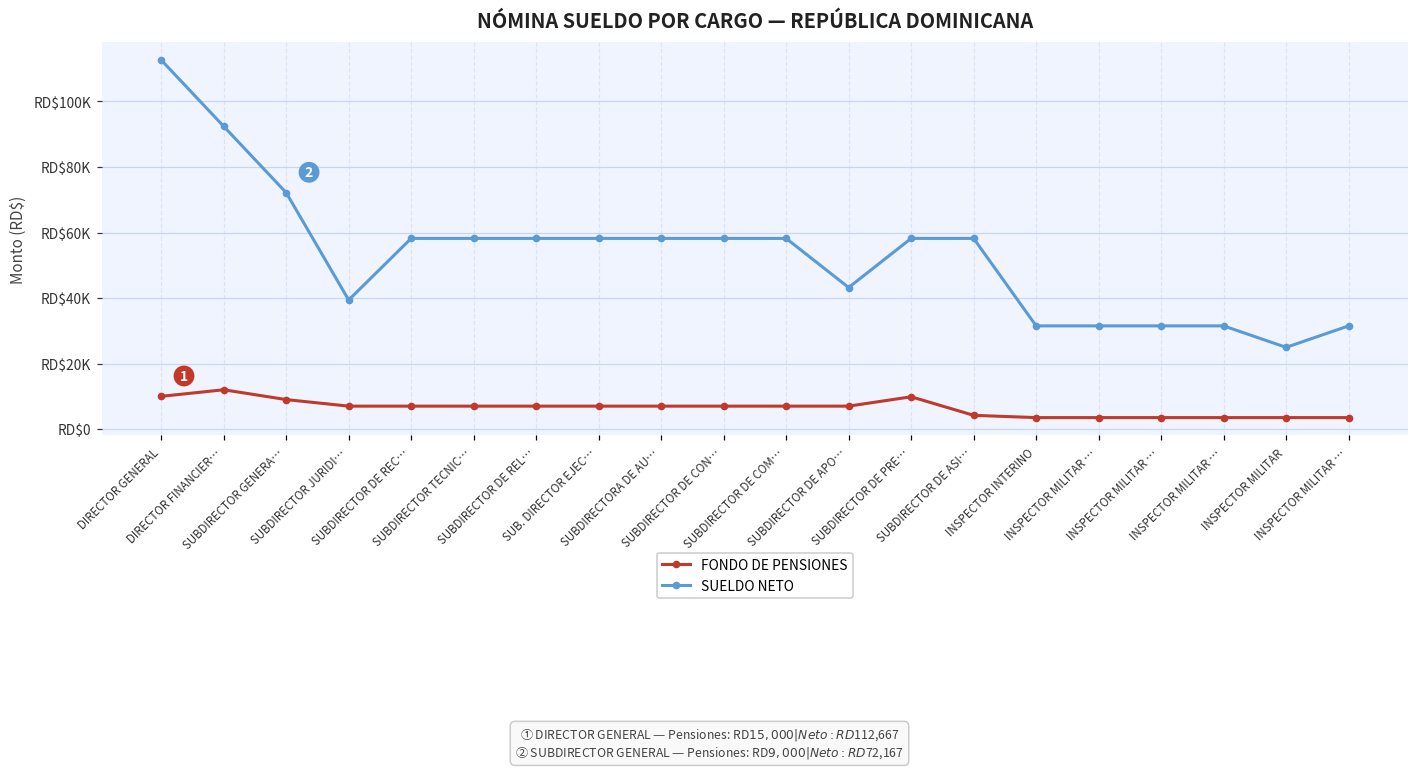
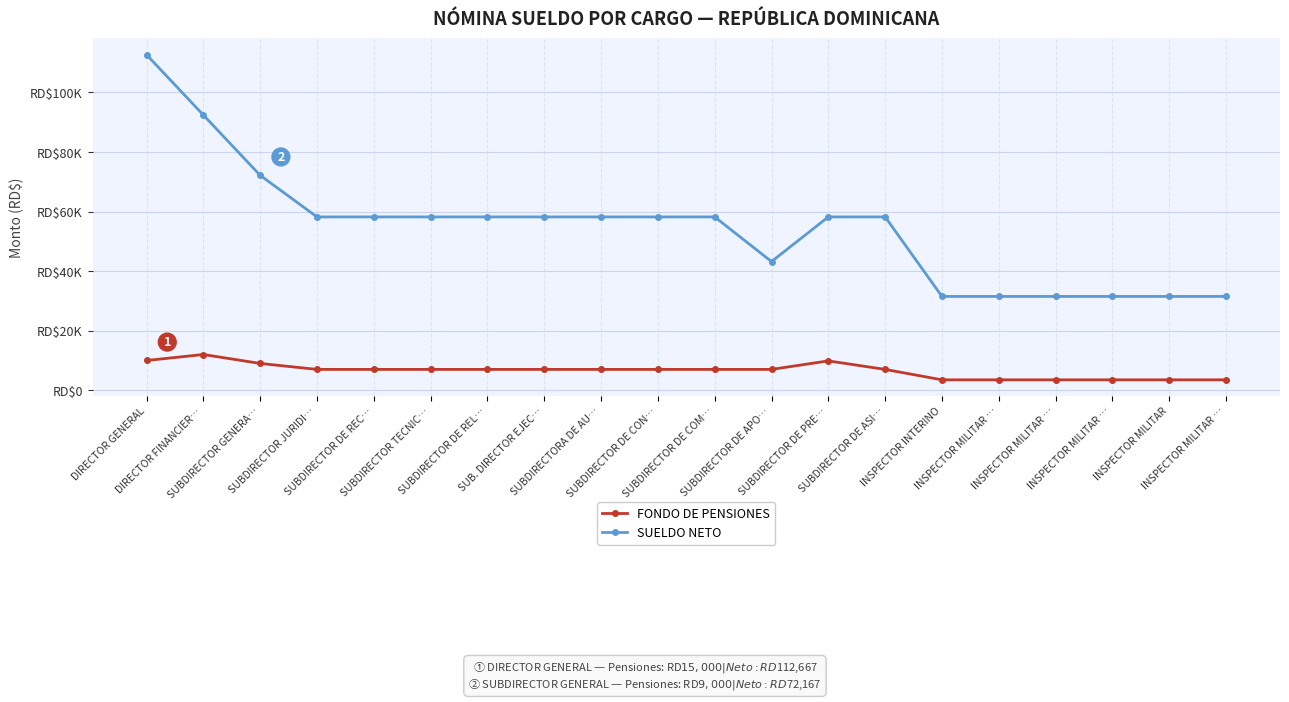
  {
    "FONDO DE PENSIONES": {
      "DIRECTOR FINANCIER…": "RD$12000",
      "SUBDIRECTOR GENERA…": "RD$9000",
      "SUBDIRECTOR JURIDI…": "RD$7000",
      "SUBDIRECTOR DE REC…": "RD$7000",
      "SUBDIRECTOR TECNIC…": "RD$7000",
      "SUBDIRECTOR DE REL…": "RD$7000",
      "SUB. DIRECTOR EJEC…": "RD$7000",
      "SUBDIRECTORA DE AU…": "RD$7000",
      "SUBDIRECTOR DE CON…": "RD$7000",
      "SUBDIRECTOR DE COM…": "RD$7000",
      "SUBDIRECTOR DE APO…": "RD$7000",
      "SUBDIRECTOR DE PRE…": "RD$10000",
-     "SUBDIRECTOR DE ASI…": "RD$4000",
+     "SUBDIRECTOR DE ASI…": "RD$7000",
      "INSPECTOR INTERINO": "RD$4000",
      "INSPECTOR MILITAR": "RD$4000"
    },
    "SUELDO NETO": {
      "DIRECTOR GENERAL": "RD$113000",
      "DIRECTOR FINANCIER…": "RD$92000",
-     "SUBDIRECTOR JURIDI…": "RD$39000",
+     "SUBDIRECTOR JURIDI…": "RD$58000",
      "SUBDIRECTOR DE REC…": "RD$58000",
      "SUBDIRECTOR TECNIC…": "RD$58000",
      "SUBDIRECTOR DE REL…": "RD$58000",
      "SUB. DIRECTOR EJEC…": "RD$58000",
      "SUBDIRECTORA DE AU…": "RD$58000",
      "SUBDIRECTOR DE CON…": "RD$58000",
      "SUBDIRECTOR DE COM…": "RD$58000",
      "SUBDIRECTOR DE APO…": "RD$43000",
      "SUBDIRECTOR DE PRE…": "RD$58000",
      "SUBDIRECTOR DE ASI…": "RD$58000",
      "INSPECTOR INTERINO": "RD$32000",
-     "INSPECTOR MILITAR": "RD$25000"
+     "INSPECTOR MILITAR": "RD$32000"
    }
  }
